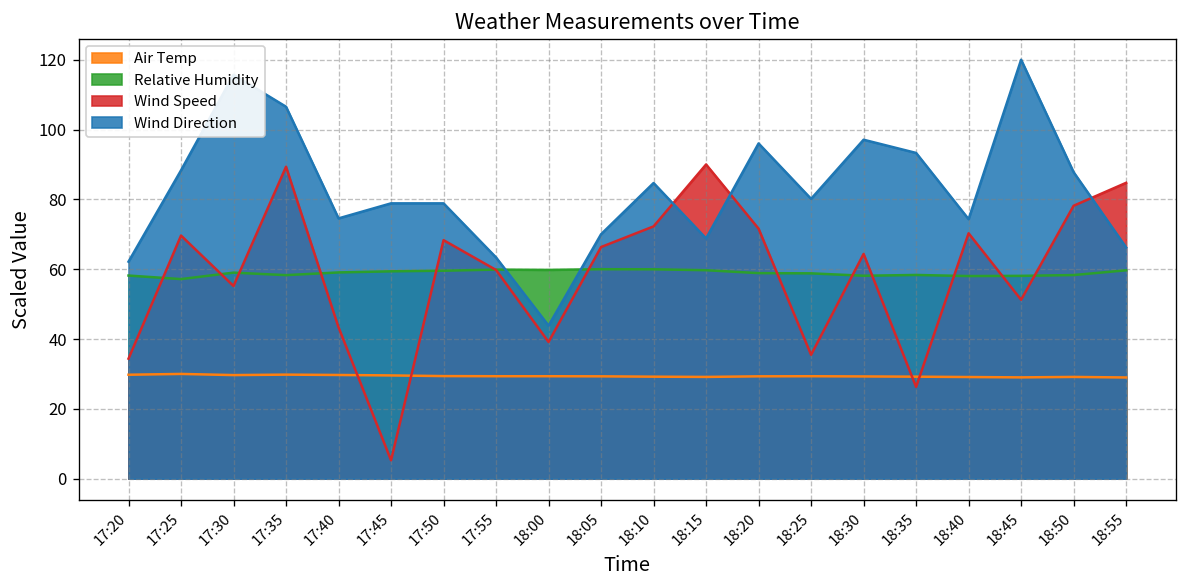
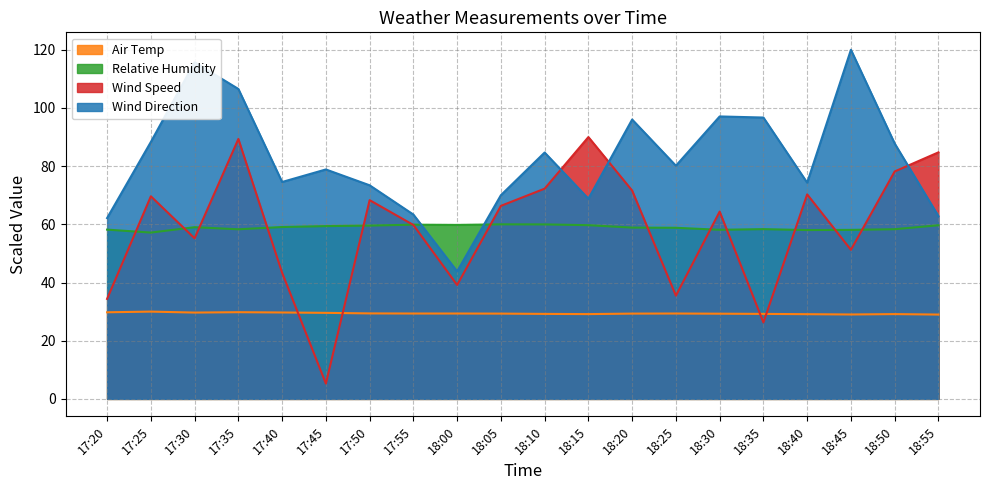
  {
    "Air Temp": {
      "17:20": 30,
      "17:25": 30,
      "17:30": 30,
      "17:35": 30,
      "17:40": 30,
      "17:45": 30,
      "17:50": 29,
      "17:55": 29,
      "18:00": 29,
      "18:05": 29,
      "18:10": 29,
      "18:15": 29,
      "18:20": 29,
      "18:25": 29,
      "18:30": 29,
      "18:35": 29,
      "18:40": 29,
      "18:45": 29,
      "18:50": 29,
      "18:55": 29
    },
    "Relative Humidity": {
      "17:20": 58,
      "17:25": 57,
      "17:30": 59,
      "17:35": 58,
      "17:40": 59,
      "17:45": 59,
      "17:50": 60,
      "18:00": 60,
      "18:05": 60,
      "18:10": 60,
      "18:15": 60,
      "18:20": 59,
      "18:25": 59,
      "18:30": 58,
      "18:35": 58,
      "18:40": 58,
      "18:45": 58,
      "18:50": 58,
      "18:55": 60
    },
    "Wind Speed": {
      "17:20": 34,
      "17:25": 70,
      "17:30": 55,
      "17:35": 89,
      "17:40": 43,
      "17:45": 5,
      "17:50": 68,
      "18:00": 39,
      "18:05": 66,
      "18:10": 72,
      "18:15": 90,
      "18:20": 72,
      "18:25": 35,
      "18:30": 64,
      "18:35": 26,
      "18:40": 70,
      "18:45": 51,
      "18:50": 78,
      "18:55": 85
    },
    "Wind Direction": {
      "17:20": 62,
      "17:25": 88,
      "17:35": 107,
      "17:40": 75,
      "17:45": 79,
-     "17:50": 79,
+     "17:50": 73,
      "17:55": 63,
      "18:00": 44,
      "18:05": 70,
      "18:10": 85,
      "18:15": 69,
      "18:20": 96,
      "18:25": 80,
      "18:30": 97,
-     "18:35": 93,
+     "18:35": 97,
      "18:40": 74,
      "18:45": 120,
      "18:50": 88,
-     "18:55": 66
+     "18:55": 63
    }
  }
